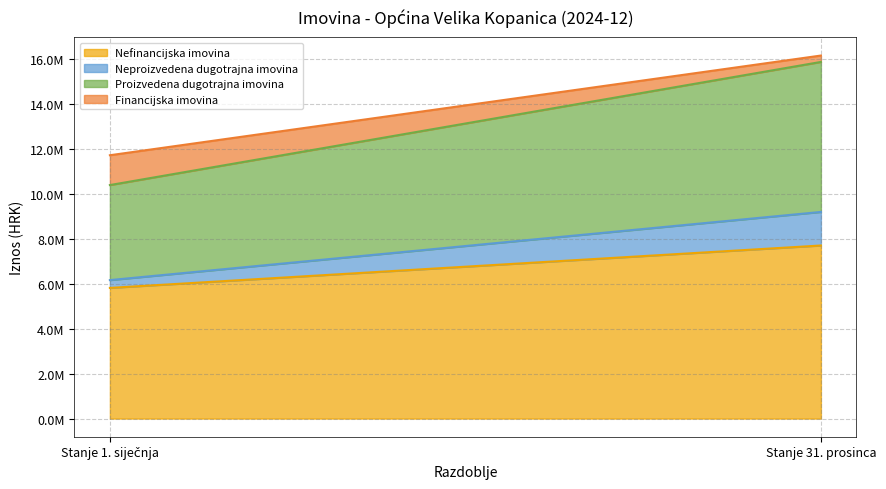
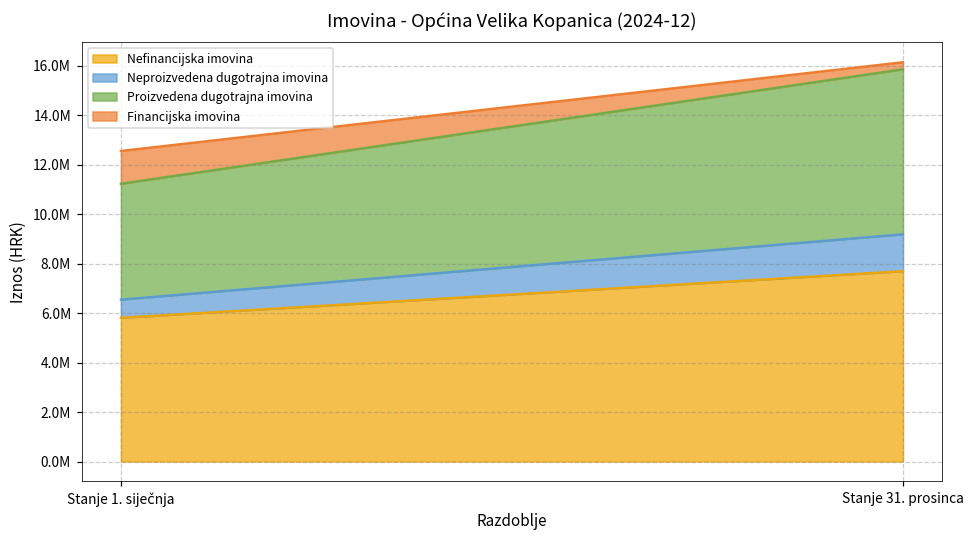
  {
    "Nefinancijska imovina": {
      "Stanje 1. siječnja": 5800000,
      "Stanje 31. prosinca": 7700000
    },
    "Neproizvedena dugotrajna imovina": {
-     "Stanje 1. siječnja": 300000,
+     "Stanje 1. siječnja": 700000,
      "Stanje 31. prosinca": 1500000
    },
    "Proizvedena dugotrajna imovina": {
-     "Stanje 1. siječnja": 4200000,
+     "Stanje 1. siječnja": 4700000,
      "Stanje 31. prosinca": 6700000
    },
    "Financijska imovina": {
      "Stanje 1. siječnja": 1300000,
      "Stanje 31. prosinca": 300000
    }
  }
